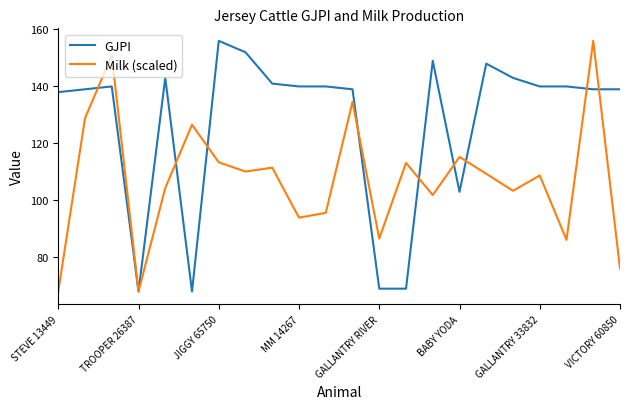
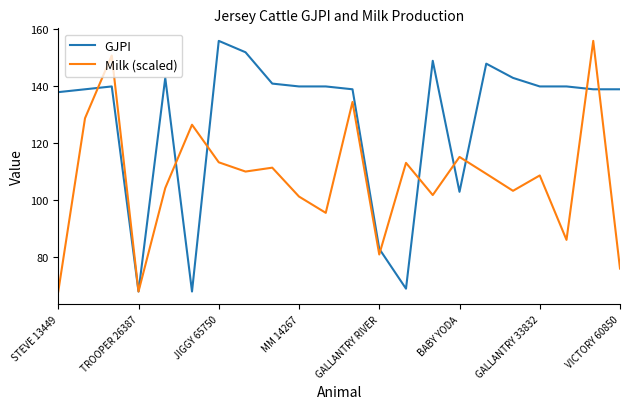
  {
    "GJPI": {
      "STEVE 13449": 138,
      "JIGGY 65750": 156,
      "MM 14267": 140,
-     "GALLANTRY RIVER": 69,
+     "GALLANTRY RIVER": 83,
      "BABY YODA": 103,
      "GALLANTRY 33832": 140,
      "VICTORY 60850": 139
    },
    "Milk (scaled)": {
      "STEVE 13449": 68,
      "JIGGY 65750": 113,
-     "MM 14267": 94,
-     "GALLANTRY RIVER": 87,
+     "MM 14267": 101,
+     "GALLANTRY RIVER": 81,
      "BABY YODA": 115,
      "GALLANTRY 33832": 109,
      "VICTORY 60850": 76
    }
  }
